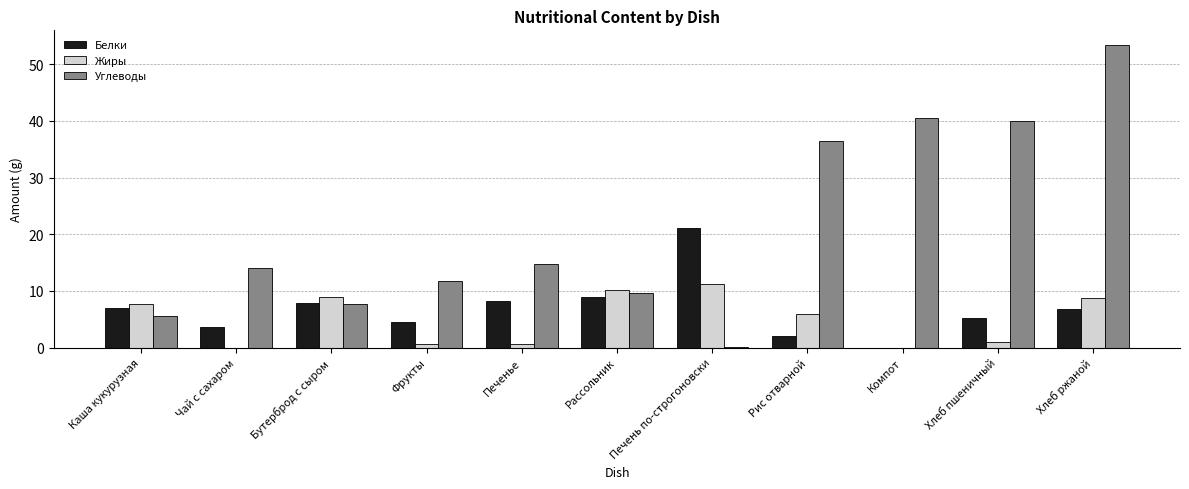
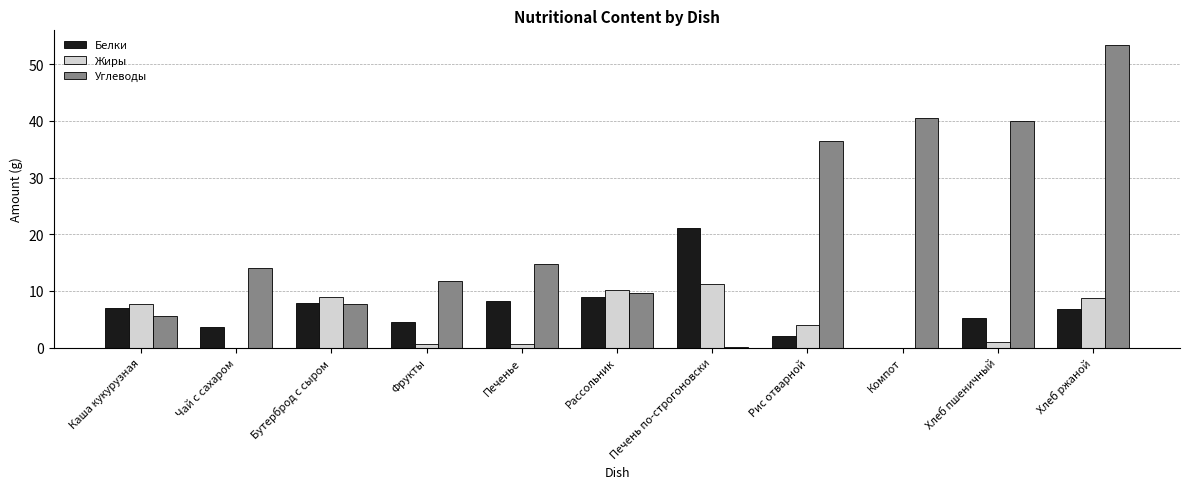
  {
    "Белки": {
      "Каша кукурузная": 7,
      "Чай с сахаром": 4,
      "Бутерброд с сыром": 8,
      "Фрукты": 5,
      "Печенье": 8,
      "Рассольник": 9,
      "Печень по-строгоновски": 21,
      "Рис отварной": 2,
      "Компот": 0,
      "Хлеб пшеничный": 5,
      "Хлеб ржаной": 7
    },
    "Жиры": {
      "Каша кукурузная": 8,
      "Чай с сахаром": 0,
      "Бутерброд с сыром": 9,
      "Фрукты": 1,
      "Печенье": 1,
      "Рассольник": 10,
      "Печень по-строгоновски": 11,
-     "Рис отварной": 6,
+     "Рис отварной": 4,
      "Компот": 0,
      "Хлеб пшеничный": 1,
      "Хлеб ржаной": 9
    },
    "Углеводы": {
      "Каша кукурузная": 6,
      "Чай с сахаром": 14,
      "Бутерброд с сыром": 8,
      "Фрукты": 12,
      "Печенье": 15,
      "Рассольник": 10,
      "Рис отварной": 36,
      "Компот": 41,
      "Хлеб пшеничный": 40,
      "Хлеб ржаной": 53
    }
  }
